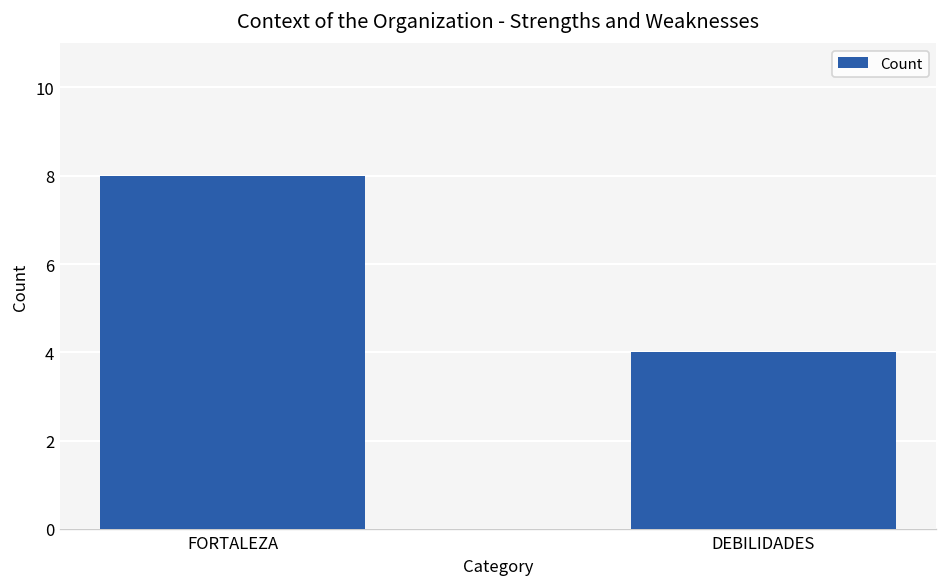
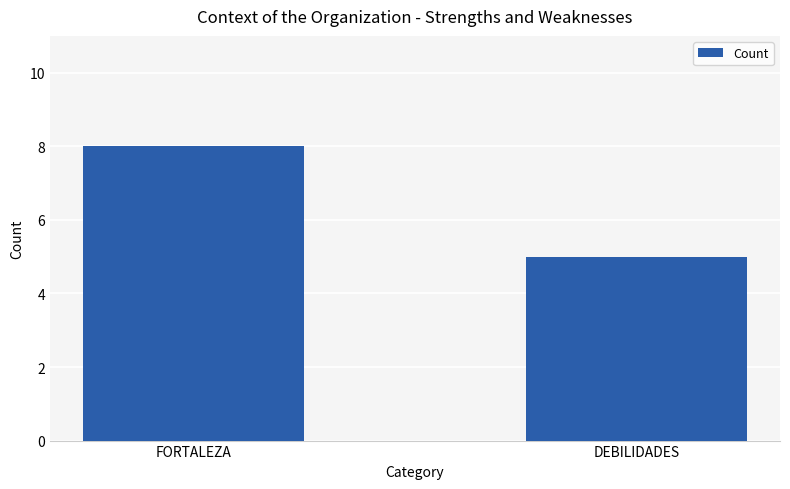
  {
    "FORTALEZA": 8,
-   "DEBILIDADES": 4
+   "DEBILIDADES": 5
  }
